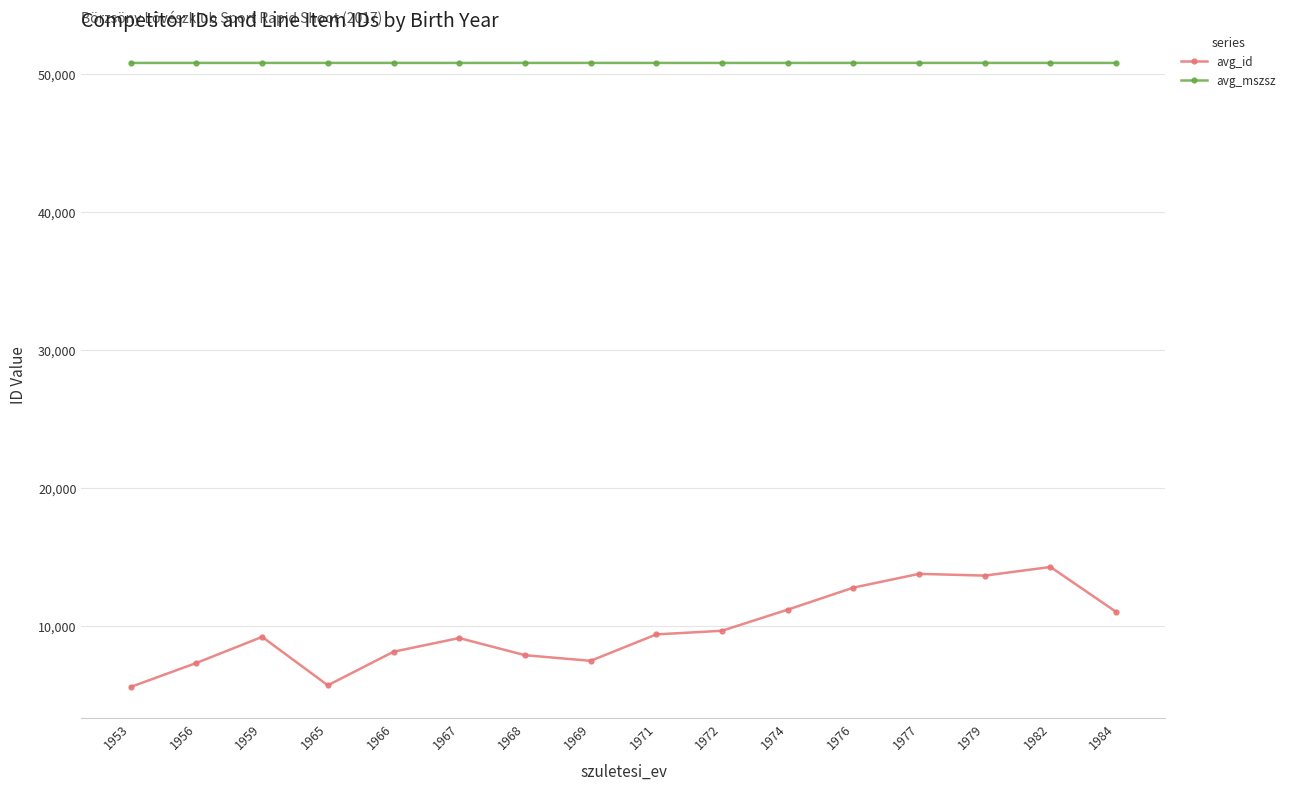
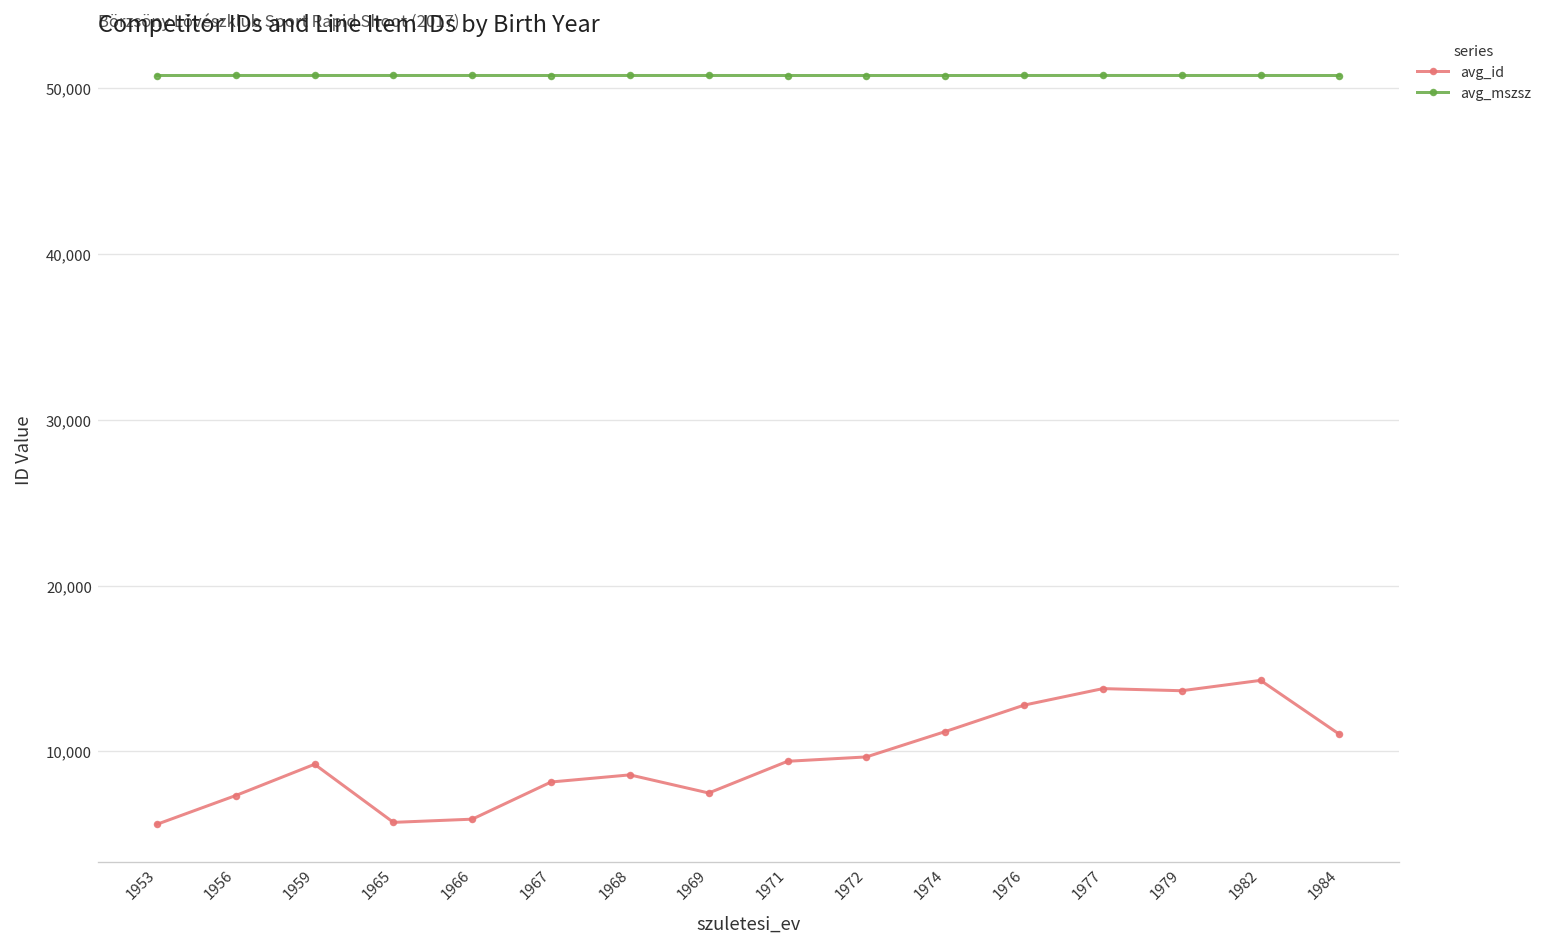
  {
    "avg_id": {
      "1953": "5,600",
      "1956": "7,300",
      "1959": "9,200",
      "1965": "5,700",
-     "1966": "8,200",
-     "1967": "9,100",
-     "1968": "7,900",
+     "1966": "5,900",
+     "1967": "8,200",
+     "1968": "8,600",
      "1969": "7,500",
      "1971": "9,400",
      "1972": "9,700",
      "1974": "11,200",
      "1976": "12,800",
      "1977": "13,800",
      "1979": "13,700",
      "1982": "14,300",
      "1984": "11,000"
    },
    "avg_mszsz": {
      "1953": "50,800",
      "1956": "50,800",
      "1959": "50,800",
      "1965": "50,800",
      "1966": "50,800",
      "1967": "50,800",
      "1968": "50,800",
      "1969": "50,800",
      "1971": "50,800",
      "1972": "50,800",
      "1974": "50,800",
      "1976": "50,800",
      "1977": "50,800",
      "1979": "50,800",
      "1982": "50,800",
      "1984": "50,800"
    }
  }
